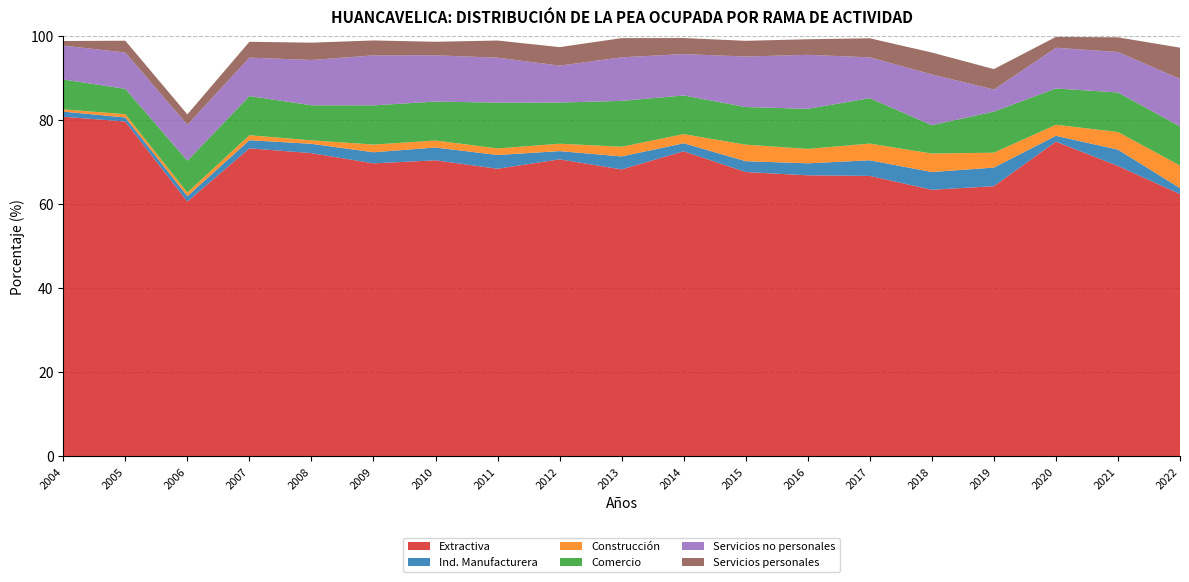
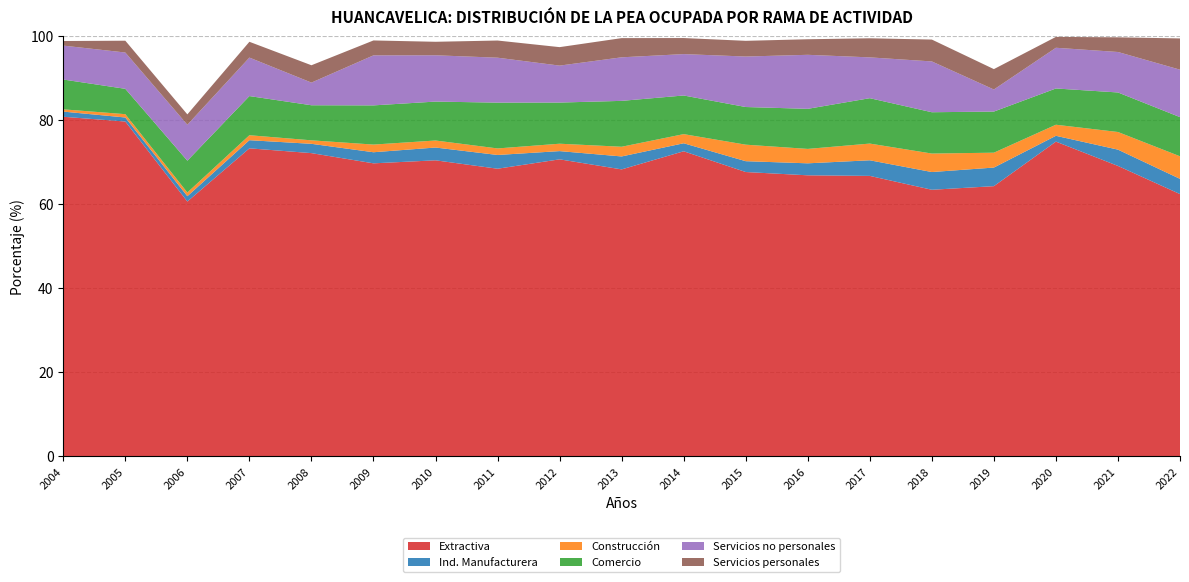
  {
    "Extractiva": {
      "2004": 81,
      "2005": 80,
      "2006": 61,
      "2007": 73,
      "2008": 72,
      "2009": 70,
      "2010": 71,
      "2011": 69,
      "2012": 71,
      "2013": 68,
      "2014": 73,
      "2015": 68,
      "2016": 67,
      "2017": 67,
      "2018": 63,
      "2019": 64,
      "2020": 75,
      "2021": 69,
      "2022": 62
    },
    "Ind. Manufacturera": {
      "2005": 1,
      "2006": 1,
      "2007": 2,
      "2008": 2,
      "2009": 3,
      "2010": 3,
      "2011": 3,
      "2012": 2,
      "2013": 3,
      "2014": 2,
      "2015": 3,
      "2016": 3,
      "2017": 4,
      "2018": 4,
      "2019": 4,
      "2020": 1,
      "2021": 4,
-     "2022": 1
+     "2022": 4
    },
    "Construcción": {
      "2005": 1,
      "2006": 1,
      "2007": 1,
      "2008": 1,
      "2009": 2,
      "2010": 2,
      "2011": 2,
      "2012": 2,
      "2013": 2,
      "2014": 2,
      "2015": 4,
      "2016": 3,
      "2017": 4,
      "2018": 4,
      "2019": 4,
      "2020": 3,
      "2021": 4,
      "2022": 5
    },
    "Comercio": {
      "2004": 7,
      "2005": 6,
      "2006": 8,
      "2007": 9,
      "2008": 8,
      "2009": 9,
      "2010": 9,
      "2011": 11,
      "2012": 10,
      "2013": 11,
      "2014": 9,
      "2015": 9,
      "2016": 10,
      "2017": 11,
-     "2018": 7,
+     "2018": 10,
      "2019": 10,
      "2020": 9,
      "2021": 9,
      "2022": 9
    },
    "Servicios no personales": {
      "2004": 8,
      "2005": 9,
      "2006": 9,
      "2007": 9,
-     "2008": 11,
+     "2008": 5,
      "2009": 12,
      "2010": 11,
      "2011": 11,
      "2012": 9,
      "2013": 10,
      "2014": 10,
      "2015": 12,
      "2016": 13,
      "2017": 10,
      "2018": 12,
      "2019": 5,
      "2020": 10,
      "2021": 10,
      "2022": 11
    },
    "Servicios personales": {
      "2004": 1,
      "2005": 3,
      "2006": 2,
      "2007": 4,
      "2008": 4,
      "2009": 4,
      "2010": 3,
      "2011": 4,
      "2012": 4,
      "2013": 5,
      "2014": 4,
      "2015": 4,
      "2016": 4,
      "2017": 5,
      "2018": 5,
      "2019": 5,
      "2020": 3,
      "2021": 3,
      "2022": 7
    }
  }
